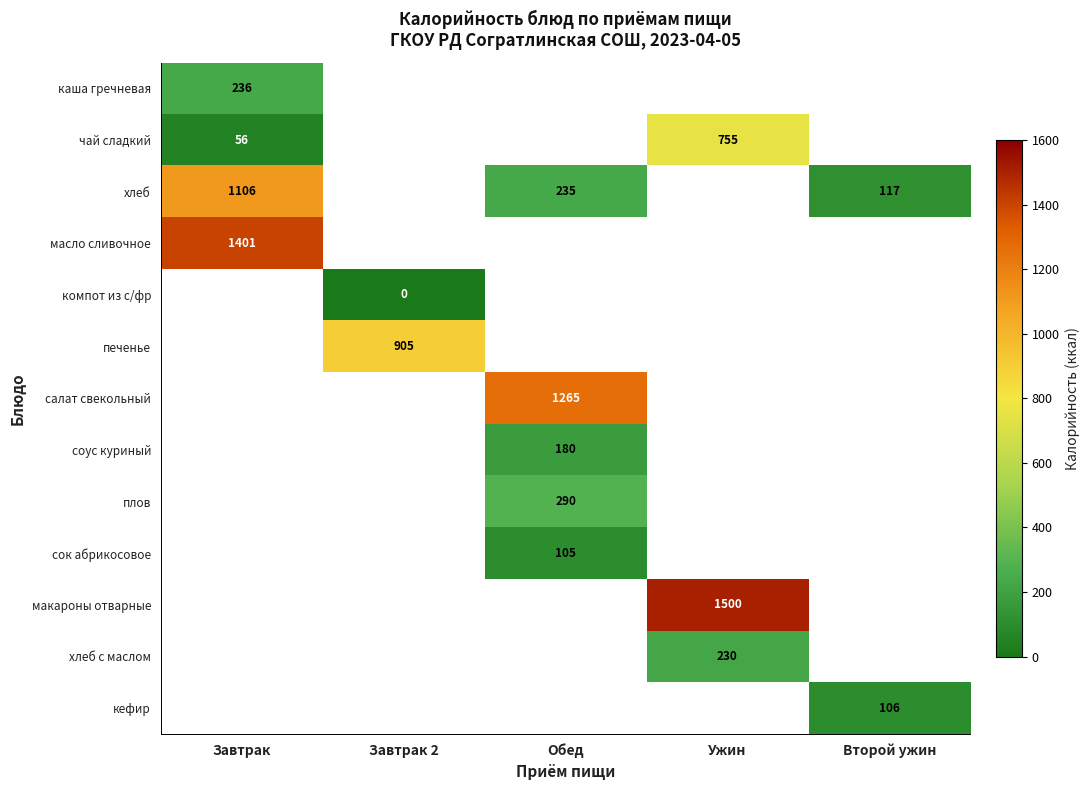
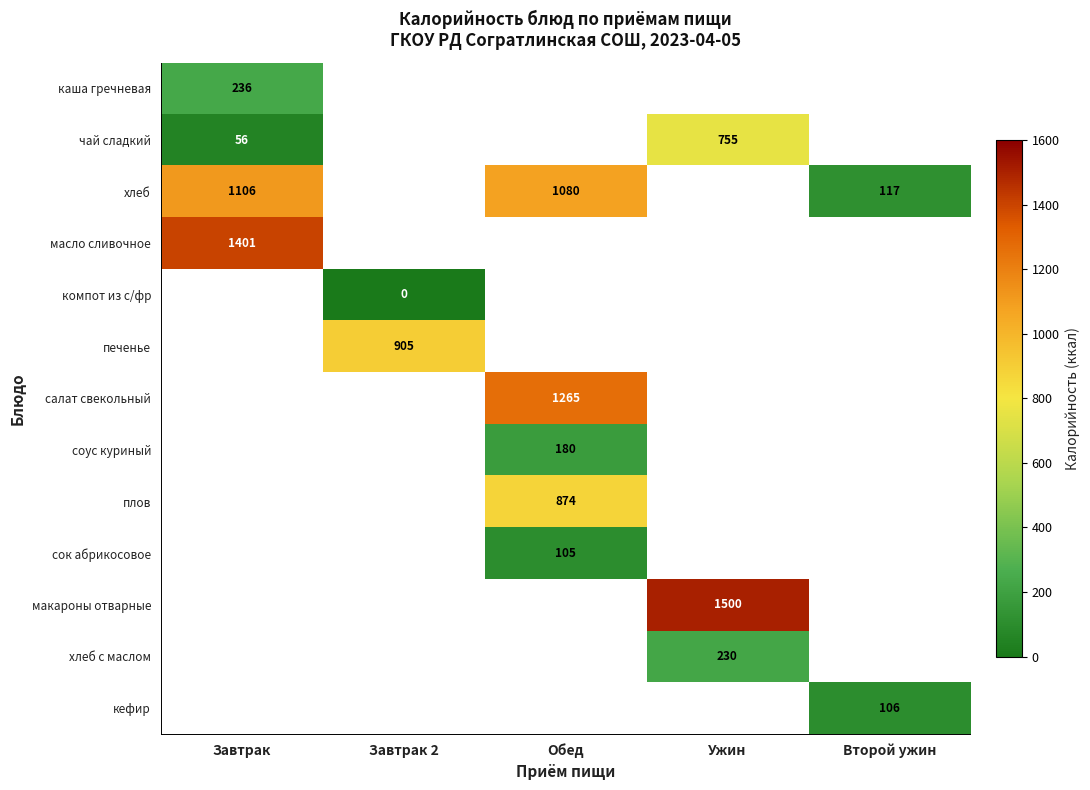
  {
    "каша гречневая": {
      "Завтрак": 236
    },
    "чай сладкий": {
      "Завтрак": 56,
      "Ужин": 755
    },
    "хлеб": {
      "Завтрак": 1106,
-     "Обед": 235,
+     "Обед": 1080,
      "Второй ужин": 117
    },
    "масло сливочное": {
      "Завтрак": 1401
    },
    "компот из с/фр": {
      "Завтрак 2": 0
    },
    "печенье": {
      "Завтрак 2": 905
    },
    "салат свекольный": {
      "Обед": 1265
    },
    "соус куриный": {
      "Обед": 180
    },
    "плов": {
-     "Обед": 290
+     "Обед": 874
    },
    "сок абрикосовое": {
      "Обед": 105
    },
    "макароны отварные": {
      "Ужин": 1500
    },
    "хлеб с маслом": {
      "Ужин": 230
    },
    "кефир": {
      "Второй ужин": 106
    }
  }
